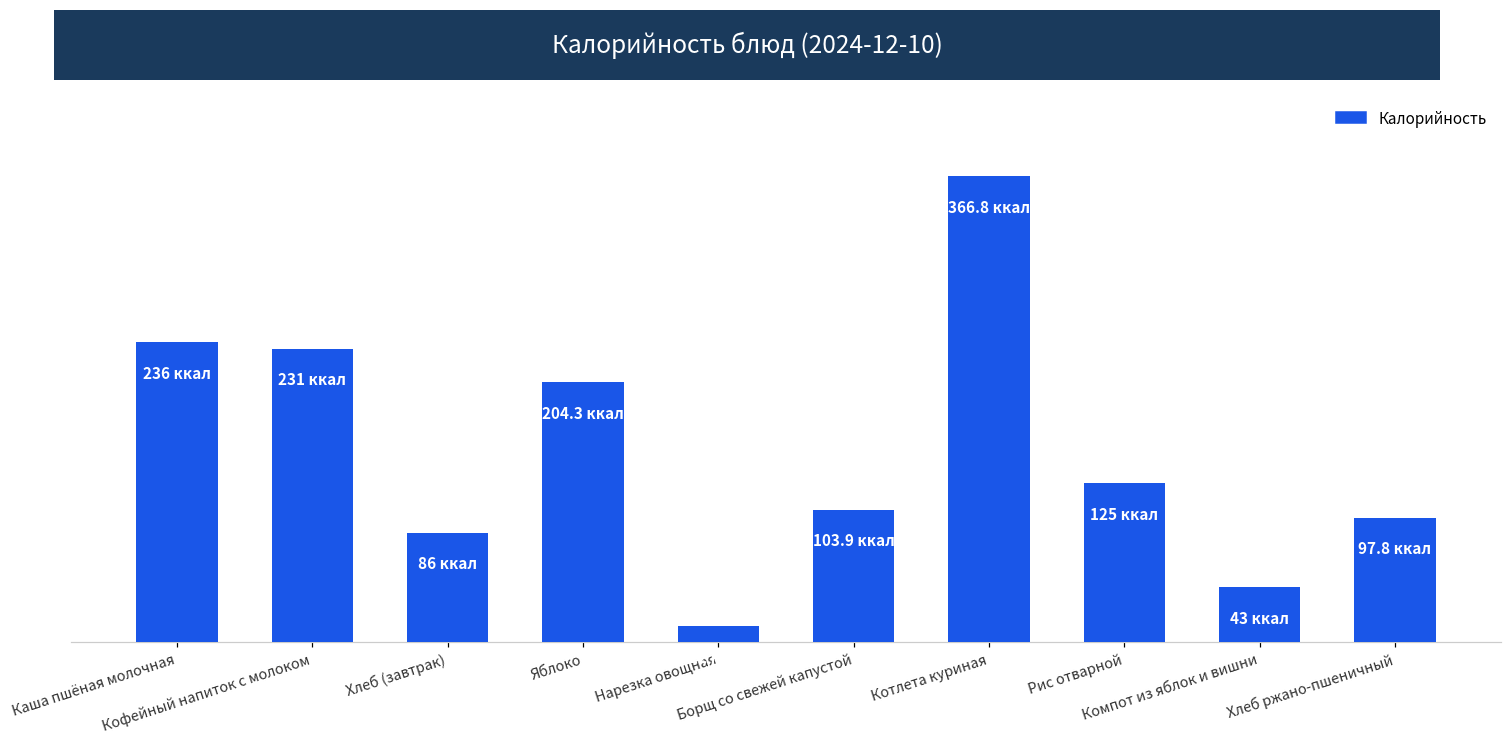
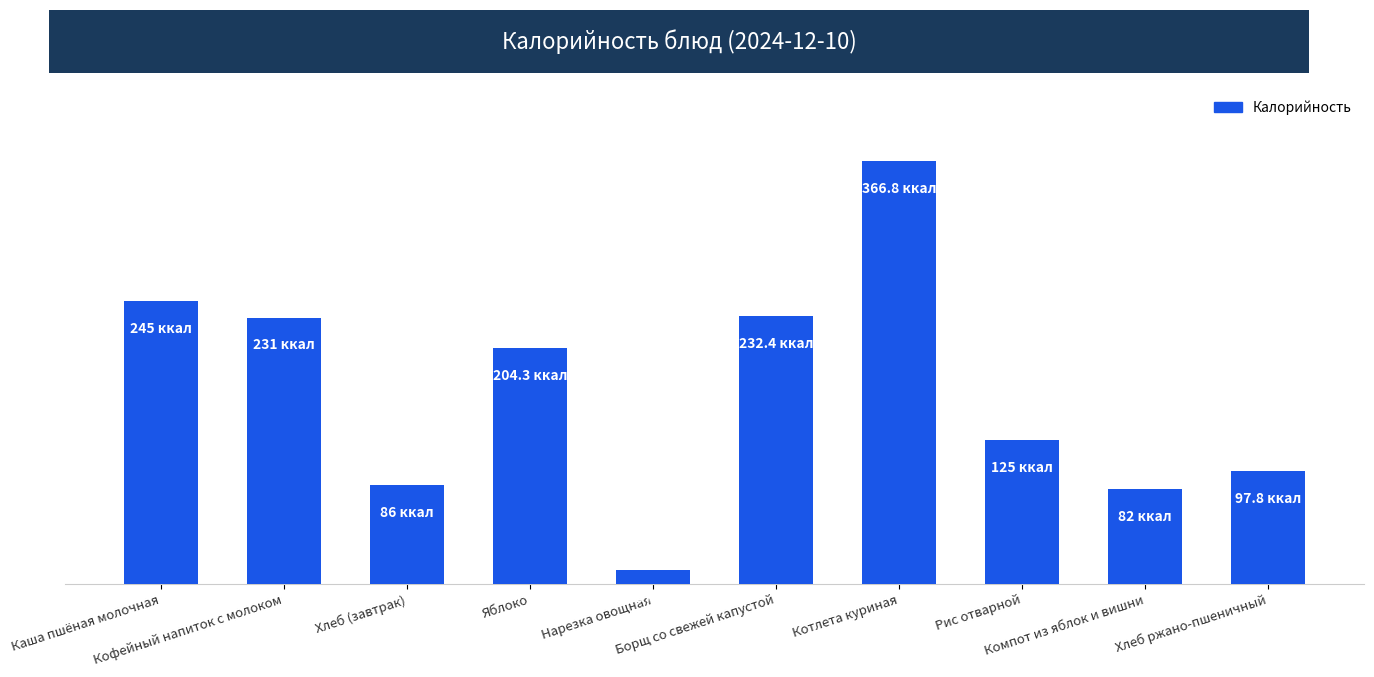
  {
-   "Каша пшёная молочная": 236,
+   "Каша пшёная молочная": 245,
    "Кофейный напиток с молоком": 231,
    "Хлеб (завтрак)": 86,
    "Яблоко": 204.3,
-   "Борщ со свежей капустой": 103.9,
+   "Борщ со свежей капустой": 232.4,
    "Котлета куриная": 366.8,
    "Рис отварной": 125,
-   "Компот из яблок и вишни": 43,
+   "Компот из яблок и вишни": 82,
    "Хлеб ржано-пшеничный": 97.8
  }
